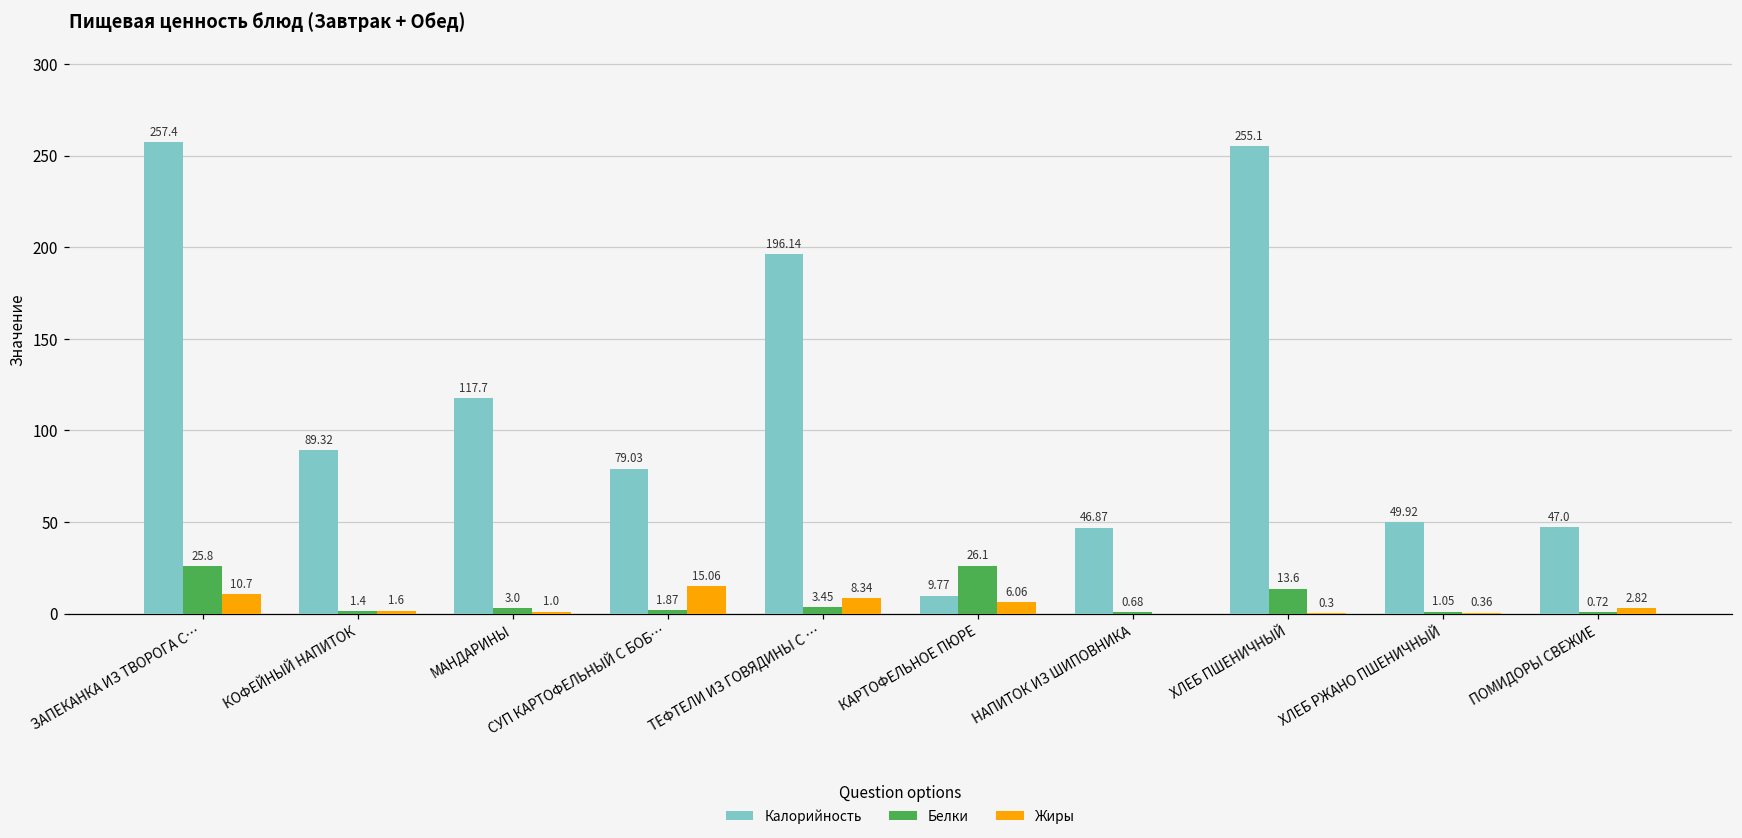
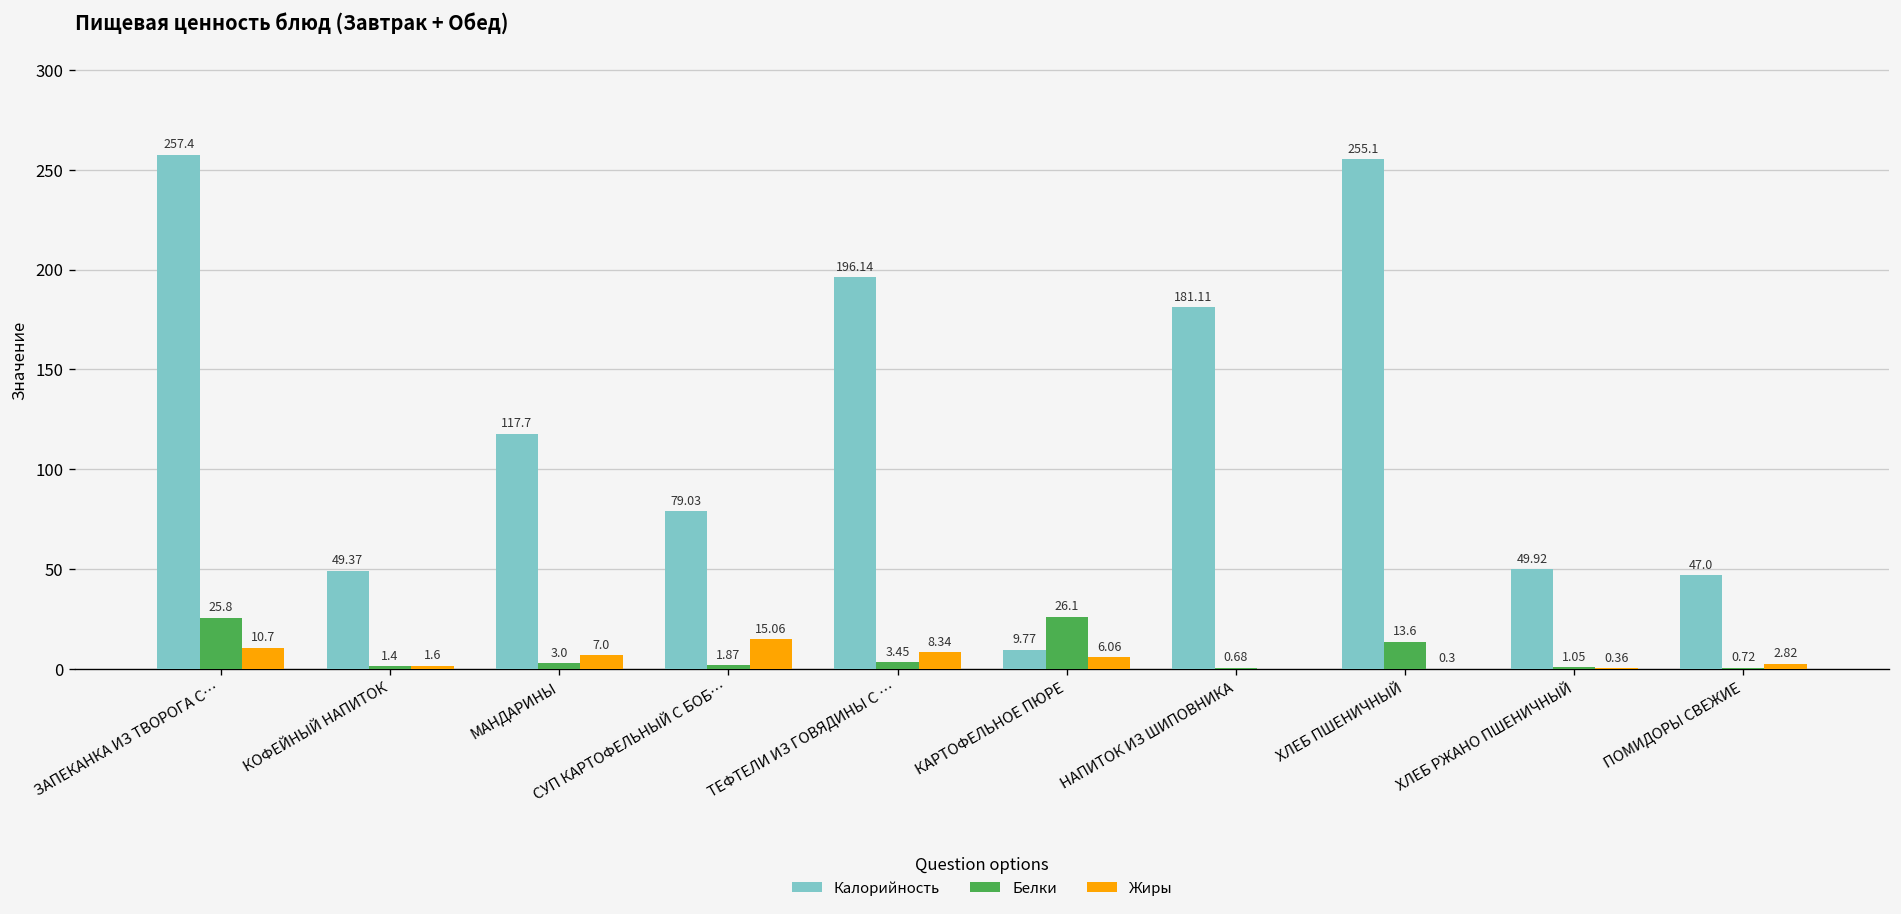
  {
    "Калорийность": {
      "ЗАПЕКАНКА ИЗ ТВОРОГА С…": 257.4,
-     "КОФЕЙНЫЙ НАПИТОК": 89.32,
+     "КОФЕЙНЫЙ НАПИТОК": 49.37,
      "МАНДАРИНЫ": 117.7,
      "СУП КАРТОФЕЛЬНЫЙ С БОБ…": 79.03,
      "ТЕФТЕЛИ ИЗ ГОВЯДИНЫ С …": 196.14,
      "КАРТОФЕЛЬНОЕ ПЮРЕ": 9.77,
-     "НАПИТОК ИЗ ШИПОВНИКА": 46.87,
+     "НАПИТОК ИЗ ШИПОВНИКА": 181.11,
      "ХЛЕБ ПШЕНИЧНЫЙ": 255.1,
      "ХЛЕБ РЖАНО ПШЕНИЧНЫЙ": 49.92,
      "ПОМИДОРЫ СВЕЖИЕ": 47.0
    },
    "Белки": {
      "ЗАПЕКАНКА ИЗ ТВОРОГА С…": 25.8,
      "КОФЕЙНЫЙ НАПИТОК": 1.4,
      "МАНДАРИНЫ": 3.0,
      "СУП КАРТОФЕЛЬНЫЙ С БОБ…": 1.87,
      "ТЕФТЕЛИ ИЗ ГОВЯДИНЫ С …": 3.45,
      "КАРТОФЕЛЬНОЕ ПЮРЕ": 26.1,
      "НАПИТОК ИЗ ШИПОВНИКА": 0.68,
      "ХЛЕБ ПШЕНИЧНЫЙ": 13.6,
      "ХЛЕБ РЖАНО ПШЕНИЧНЫЙ": 1.05,
      "ПОМИДОРЫ СВЕЖИЕ": 0.72
    },
    "Жиры": {
      "ЗАПЕКАНКА ИЗ ТВОРОГА С…": 10.7,
      "КОФЕЙНЫЙ НАПИТОК": 1.6,
-     "МАНДАРИНЫ": 1.0,
+     "МАНДАРИНЫ": 7.0,
      "СУП КАРТОФЕЛЬНЫЙ С БОБ…": 15.06,
      "ТЕФТЕЛИ ИЗ ГОВЯДИНЫ С …": 8.34,
      "КАРТОФЕЛЬНОЕ ПЮРЕ": 6.06,
      "ХЛЕБ ПШЕНИЧНЫЙ": 0.3,
      "ХЛЕБ РЖАНО ПШЕНИЧНЫЙ": 0.36,
      "ПОМИДОРЫ СВЕЖИЕ": 2.82
    }
  }
